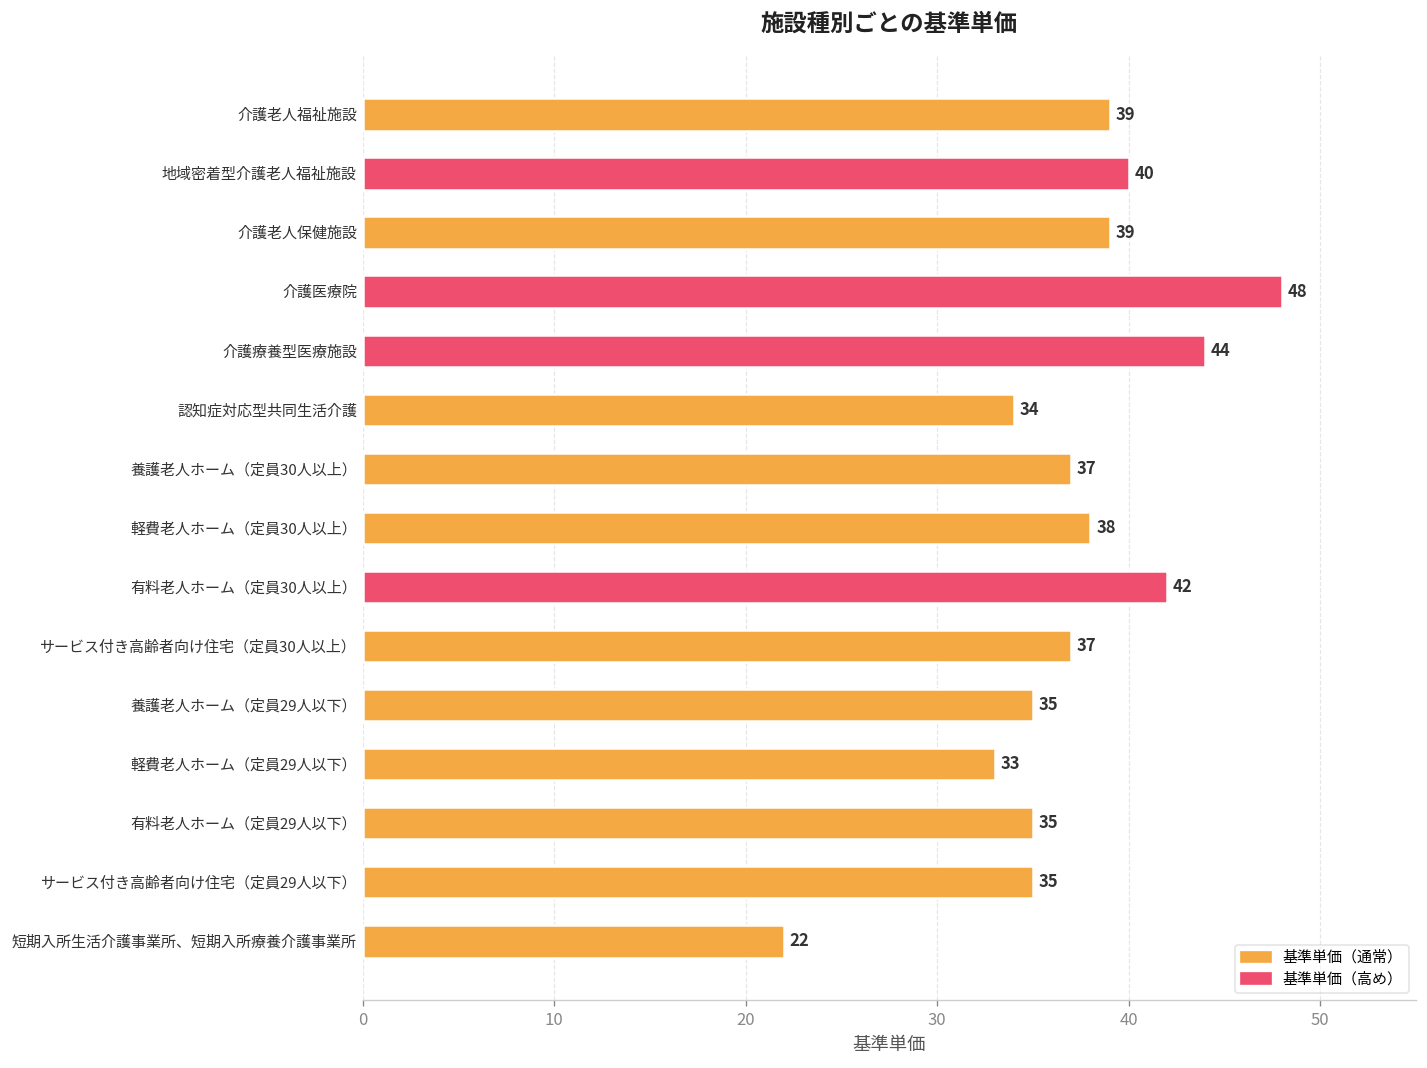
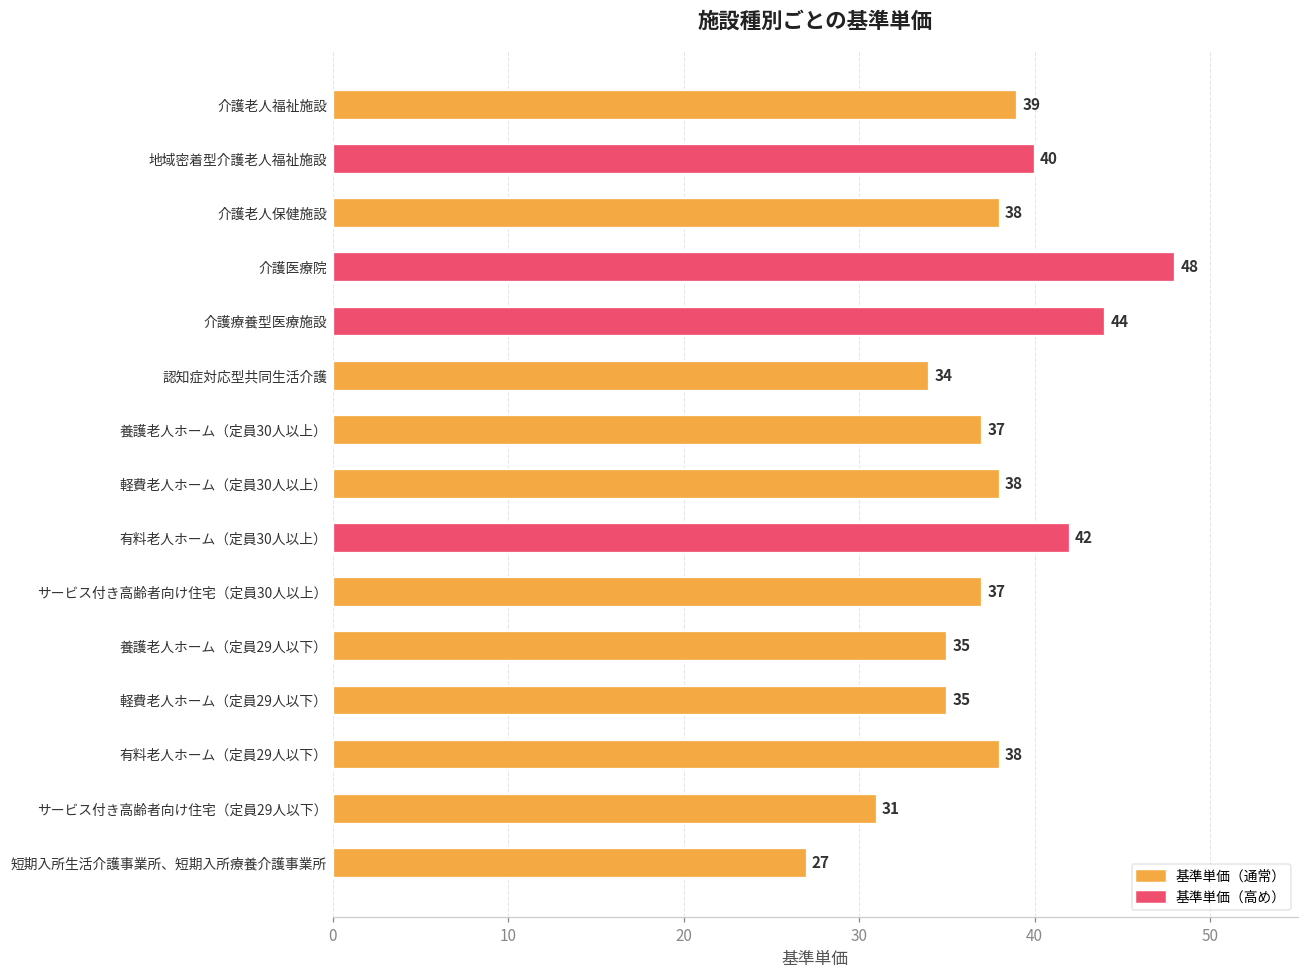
  {
    "介護老人福祉施設": 39,
    "地域密着型介護老人福祉施設": 40,
-   "介護老人保健施設": 39,
+   "介護老人保健施設": 38,
    "介護医療院": 48,
    "介護療養型医療施設": 44,
    "認知症対応型共同生活介護": 34,
    "養護老人ホーム（定員30人以上）": 37,
    "軽費老人ホーム（定員30人以上）": 38,
    "有料老人ホーム（定員30人以上）": 42,
    "サービス付き高齢者向け住宅（定員30人以上）": 37,
    "養護老人ホーム（定員29人以下）": 35,
-   "軽費老人ホーム（定員29人以下）": 33,
-   "有料老人ホーム（定員29人以下）": 35,
-   "サービス付き高齢者向け住宅（定員29人以下）": 35,
-   "短期入所生活介護事業所、短期入所療養介護事業所": 22
+   "軽費老人ホーム（定員29人以下）": 35,
+   "有料老人ホーム（定員29人以下）": 38,
+   "サービス付き高齢者向け住宅（定員29人以下）": 31,
+   "短期入所生活介護事業所、短期入所療養介護事業所": 27
  }
